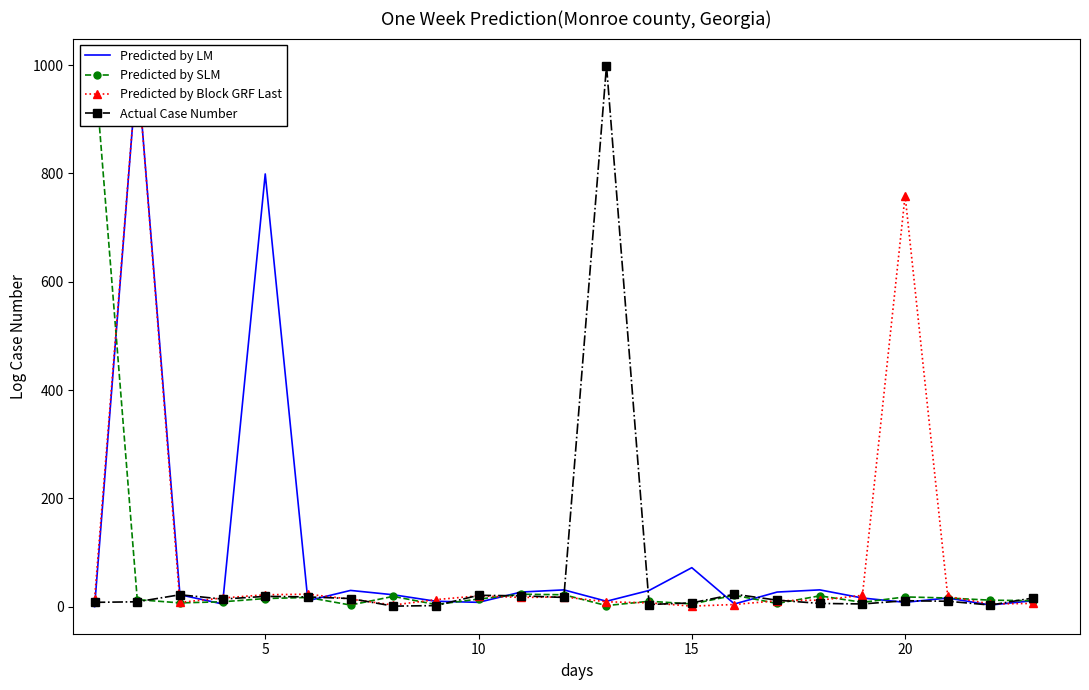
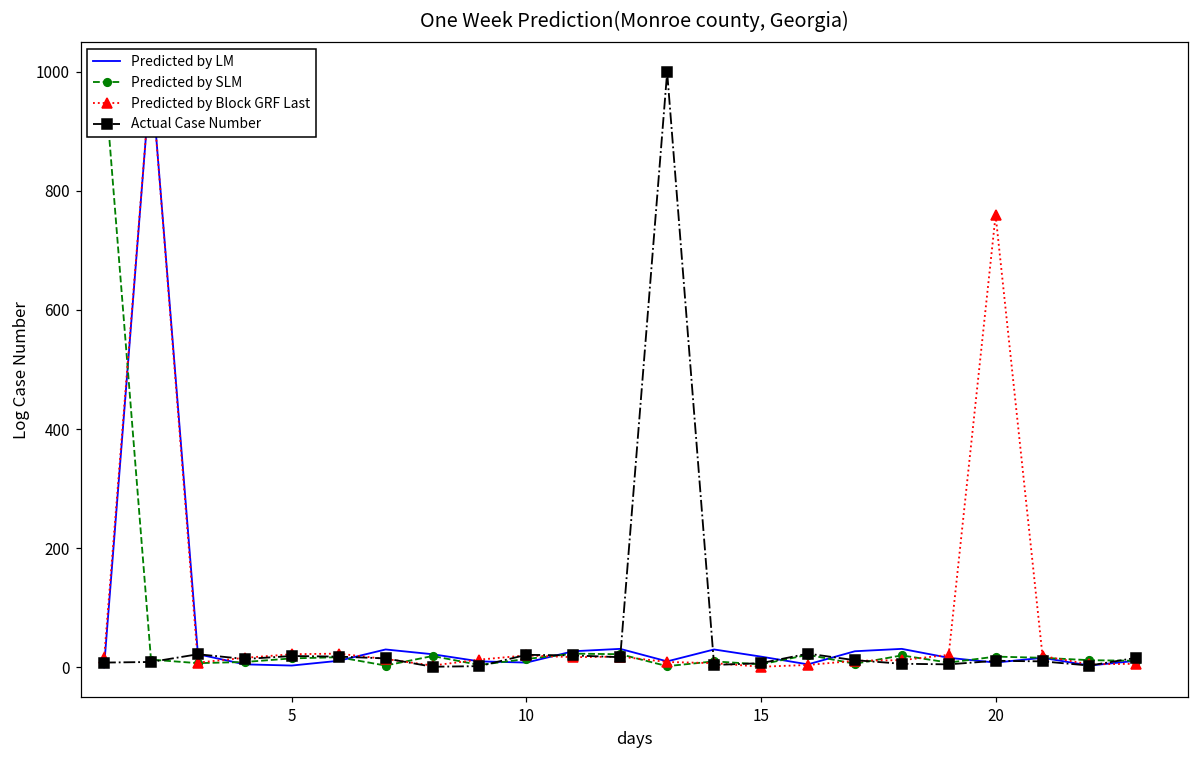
  {
    "Predicted by LM": {
-     "5": 800,
+     "5": 0,
      "10": 10,
-     "15": 70
+     "15": 20
    },
    "Predicted by SLM": {
      "10": 10,
      "20": 20
    },
    "Predicted by Block GRF Last": {
      "20": 760
    }
  }
